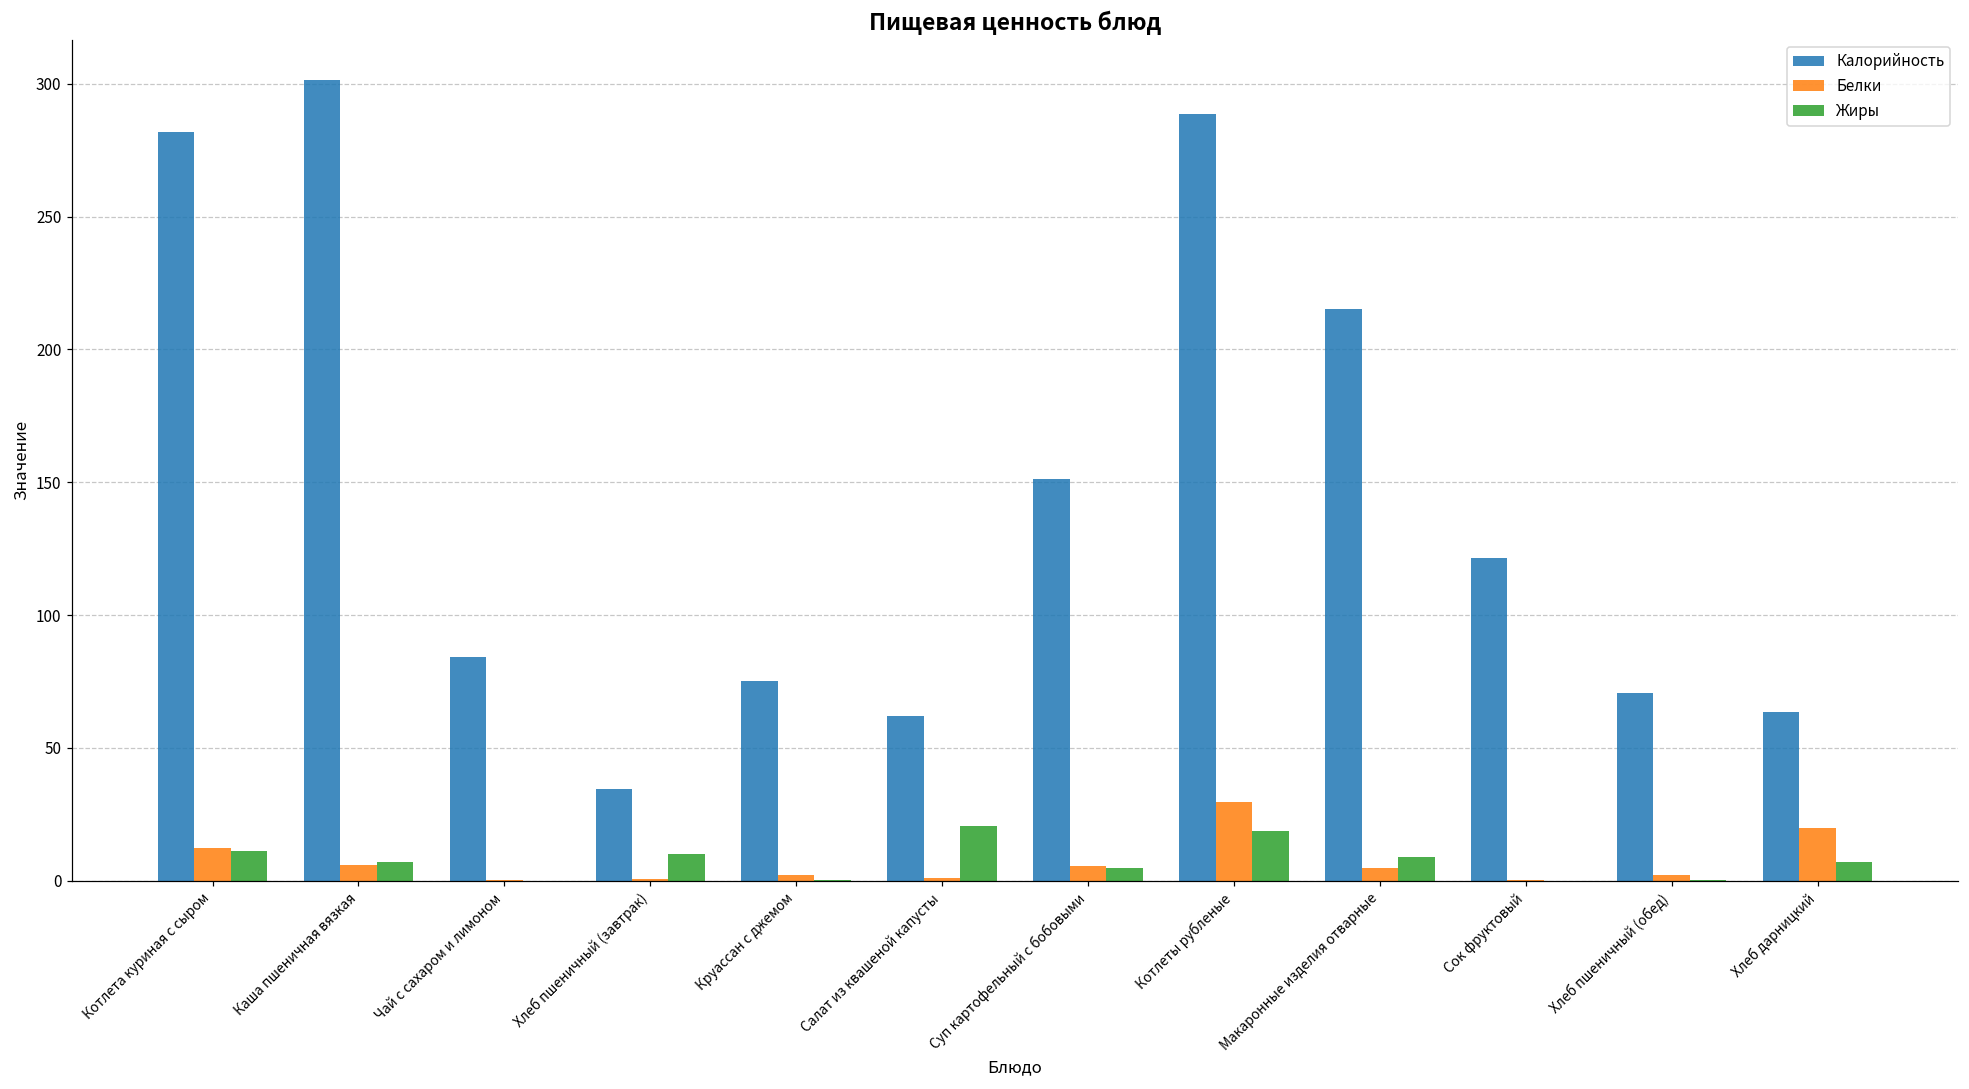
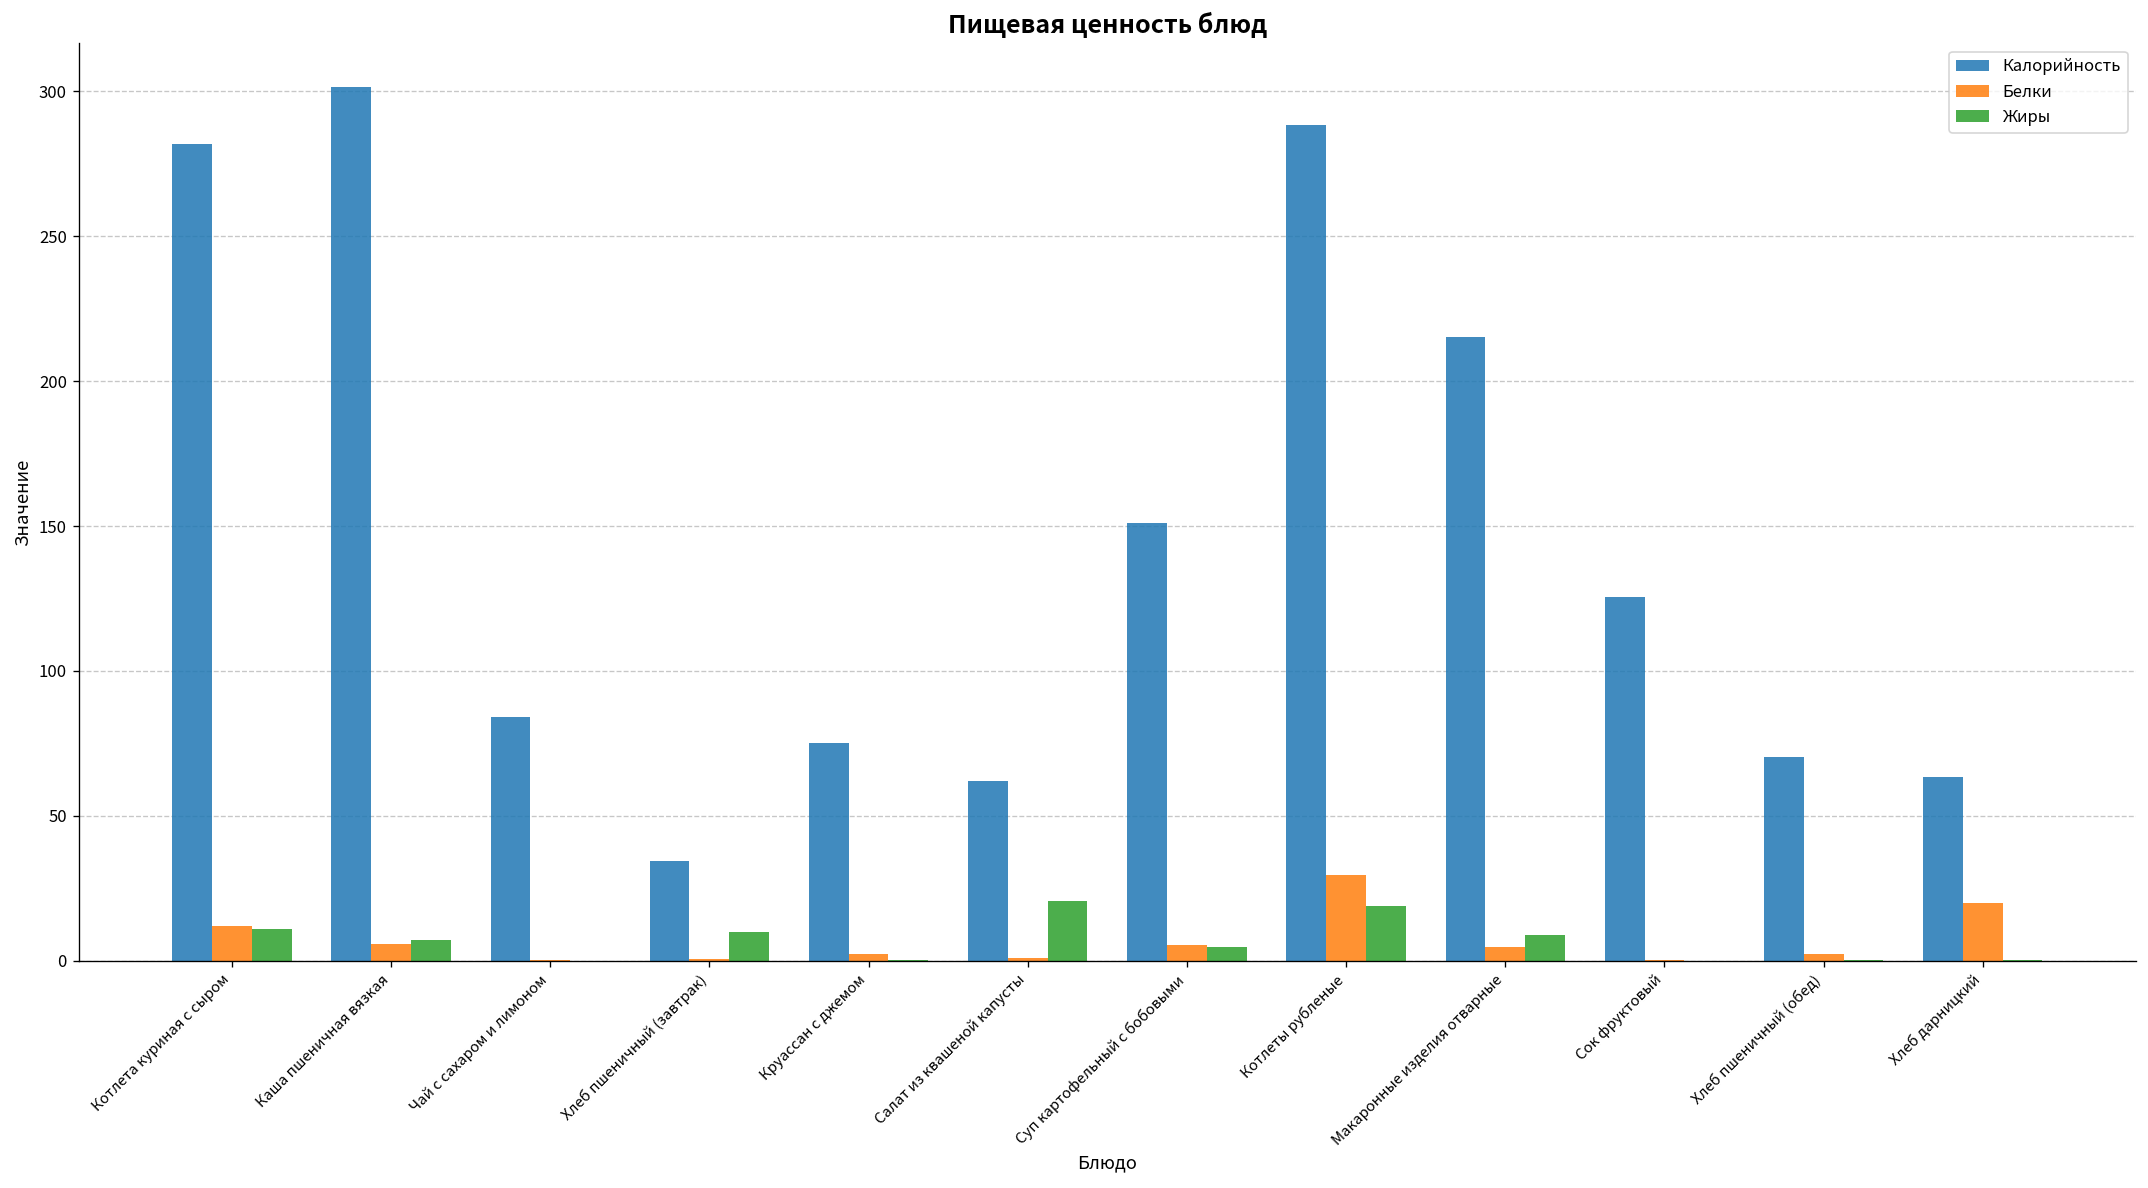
  {
    "Калорийность": {
      "Котлета куриная с сыром": 282,
      "Каша пшеничная вязкая": 302,
      "Чай с сахаром и лимоном": 84,
      "Хлеб пшеничный (завтрак)": 35,
      "Круассан с джемом": 75,
      "Салат из квашеной капусты": 62,
      "Суп картофельный с бобовыми": 151,
      "Котлеты рубленые": 288,
      "Макаронные изделия отварные": 215,
-     "Сок фруктовый": 122,
+     "Сок фруктовый": 125,
      "Хлеб пшеничный (обед)": 70,
      "Хлеб дарницкий": 64
    },
    "Белки": {
      "Котлета куриная с сыром": 12,
      "Каша пшеничная вязкая": 6,
      "Круассан с джемом": 2,
      "Суп картофельный с бобовыми": 5,
      "Котлеты рубленые": 30,
      "Макаронные изделия отварные": 5,
      "Хлеб пшеничный (обед)": 2,
      "Хлеб дарницкий": 20
    },
    "Жиры": {
      "Котлета куриная с сыром": 11,
      "Каша пшеничная вязкая": 7,
      "Хлеб пшеничный (завтрак)": 10,
      "Салат из квашеной капусты": 21,
      "Суп картофельный с бобовыми": 5,
      "Котлеты рубленые": 19,
      "Макаронные изделия отварные": 9,
-     "Хлеб дарницкий": 7
+     "Хлеб дарницкий": 0
    }
  }
